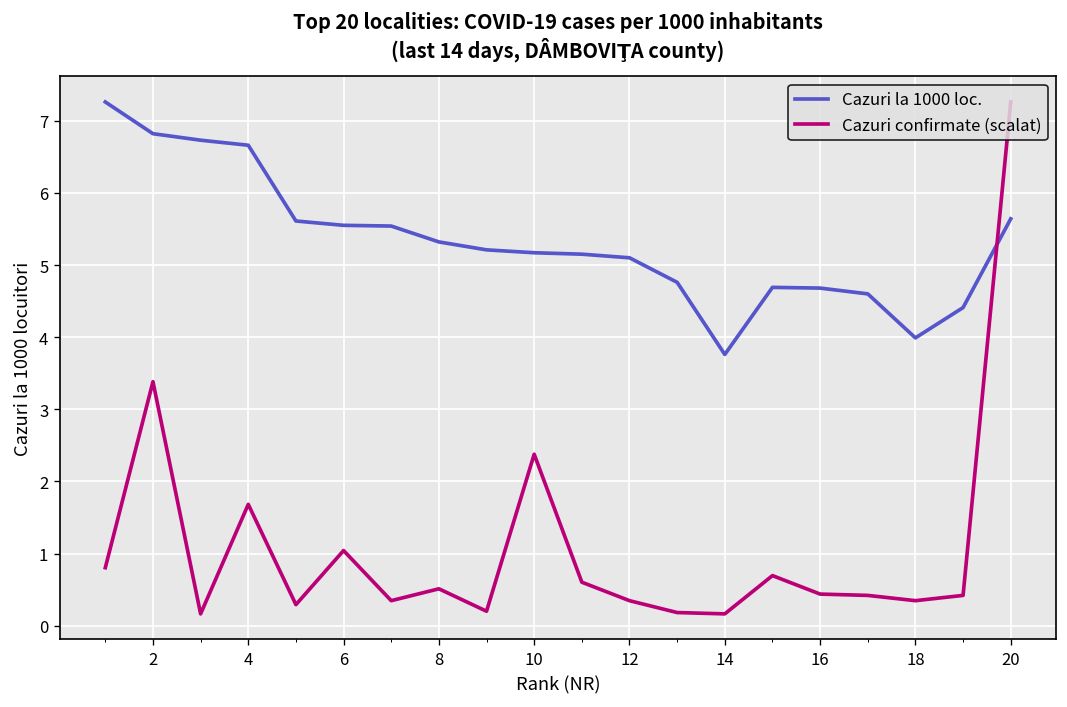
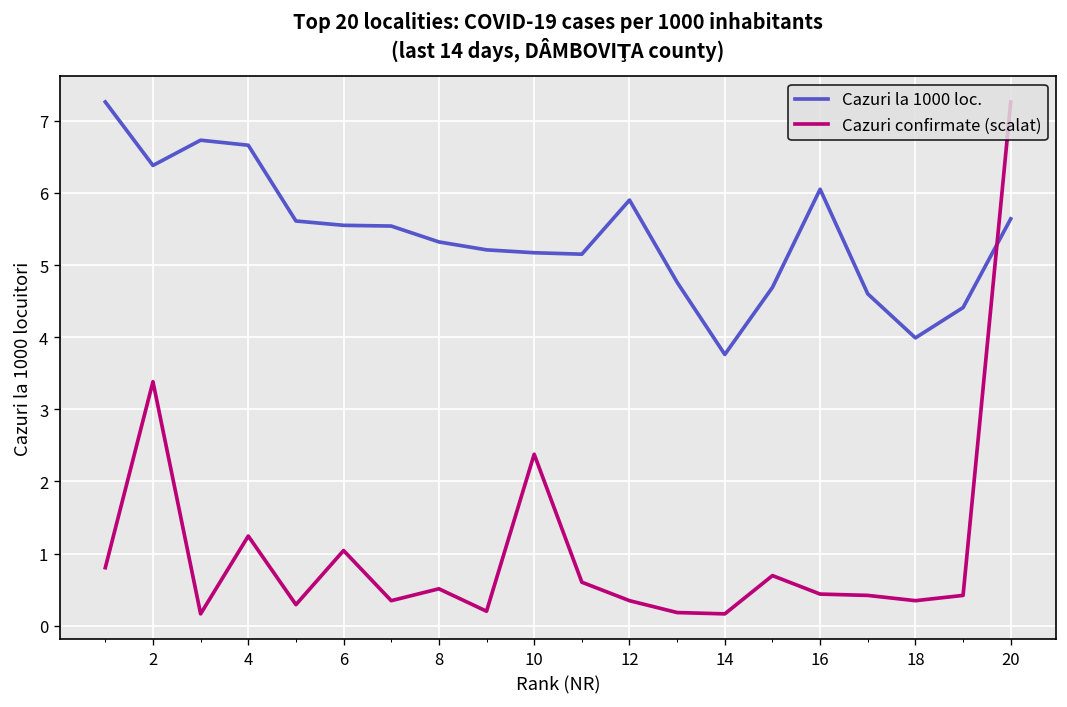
  {
    "Cazuri la 1000 loc.": {
-     "2": 6.8,
+     "2": 6.4,
      "4": 6.7,
      "6": 5.6,
      "8": 5.3,
      "10": 5.2,
-     "12": 5.1,
+     "12": 5.9,
      "14": 3.8,
-     "16": 4.7,
+     "16": 6.1,
      "18": 4.0,
      "20": 5.6
    },
    "Cazuri confirmate (scalat)": {
      "2": 3.4,
-     "4": 1.7,
+     "4": 1.2,
      "6": 1.0,
      "8": 0.5,
      "10": 2.4,
      "12": 0.3,
      "14": 0.2,
      "16": 0.4,
      "18": 0.3
    }
  }
